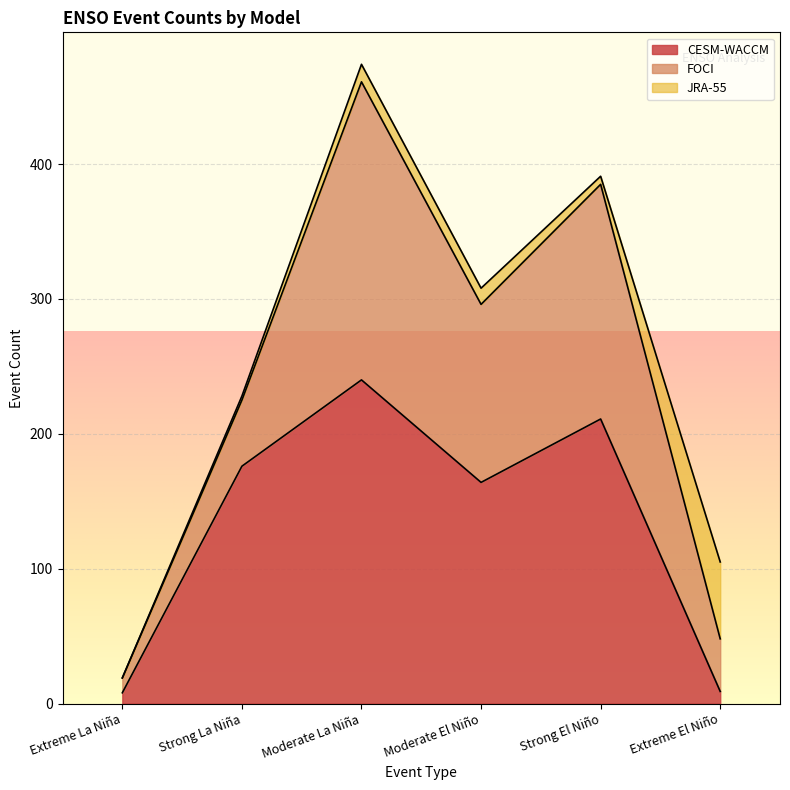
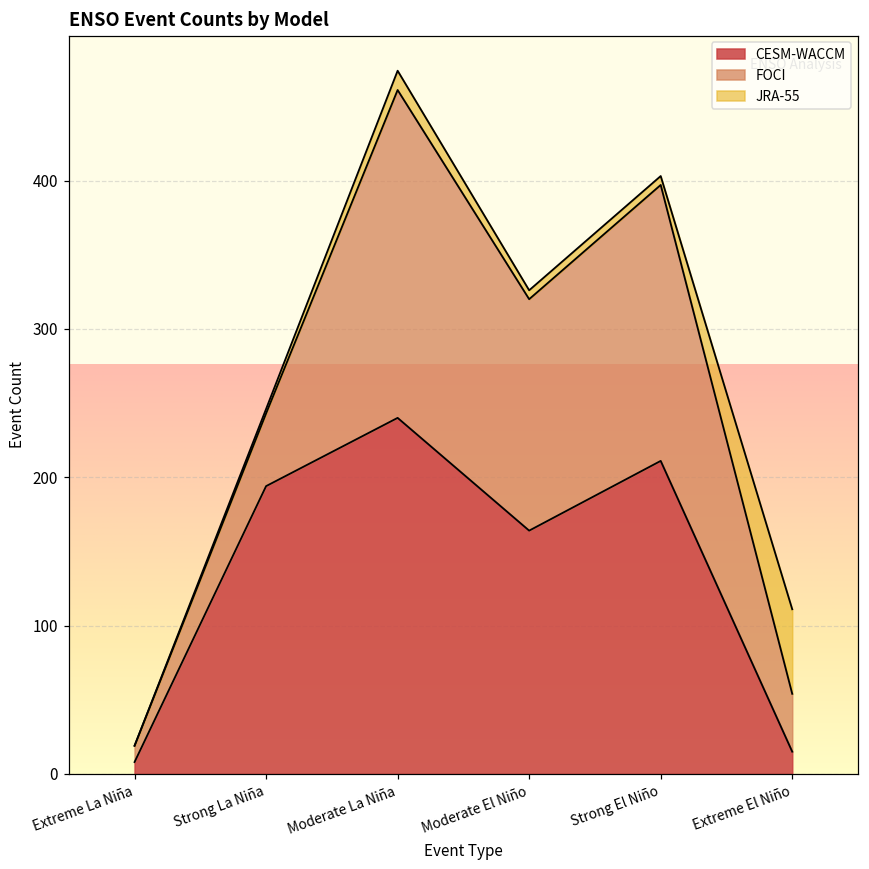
  {
    "CESM-WACCM": {
      "Extreme La Niña": 8,
-     "Strong La Niña": 176,
+     "Strong La Niña": 194,
      "Moderate La Niña": 240,
      "Moderate El Niño": 164,
      "Strong El Niño": 211,
-     "Extreme El Niño": 9
+     "Extreme El Niño": 15
    },
    "FOCI": {
      "Strong La Niña": 49,
      "Moderate La Niña": 221,
-     "Moderate El Niño": 132,
-     "Strong El Niño": 174,
+     "Moderate El Niño": 156,
+     "Strong El Niño": 186,
      "Extreme El Niño": 39
    },
    "JRA-55": {
      "Strong La Niña": 3,
      "Moderate La Niña": 13,
-     "Moderate El Niño": 12,
+     "Moderate El Niño": 6,
      "Strong El Niño": 6,
      "Extreme El Niño": 57
    }
  }
